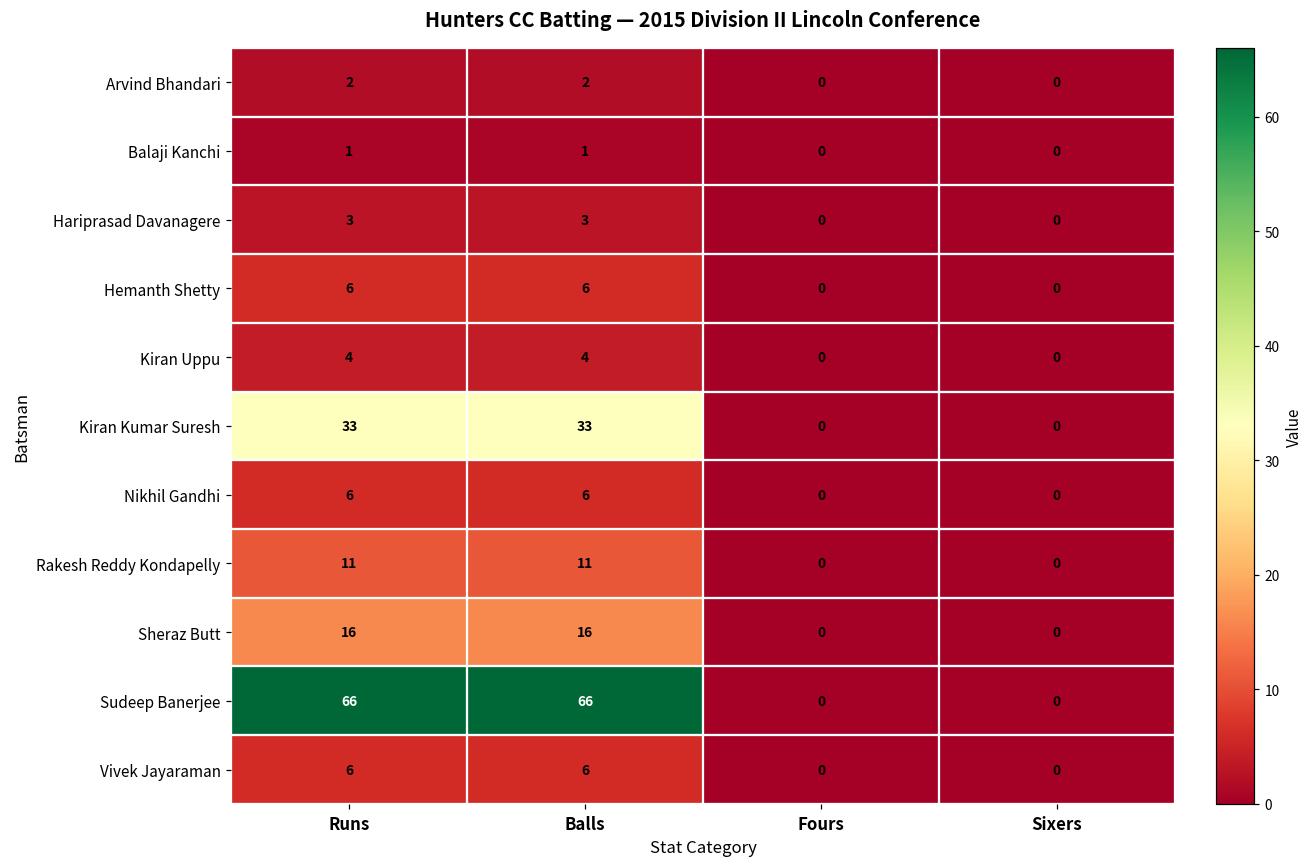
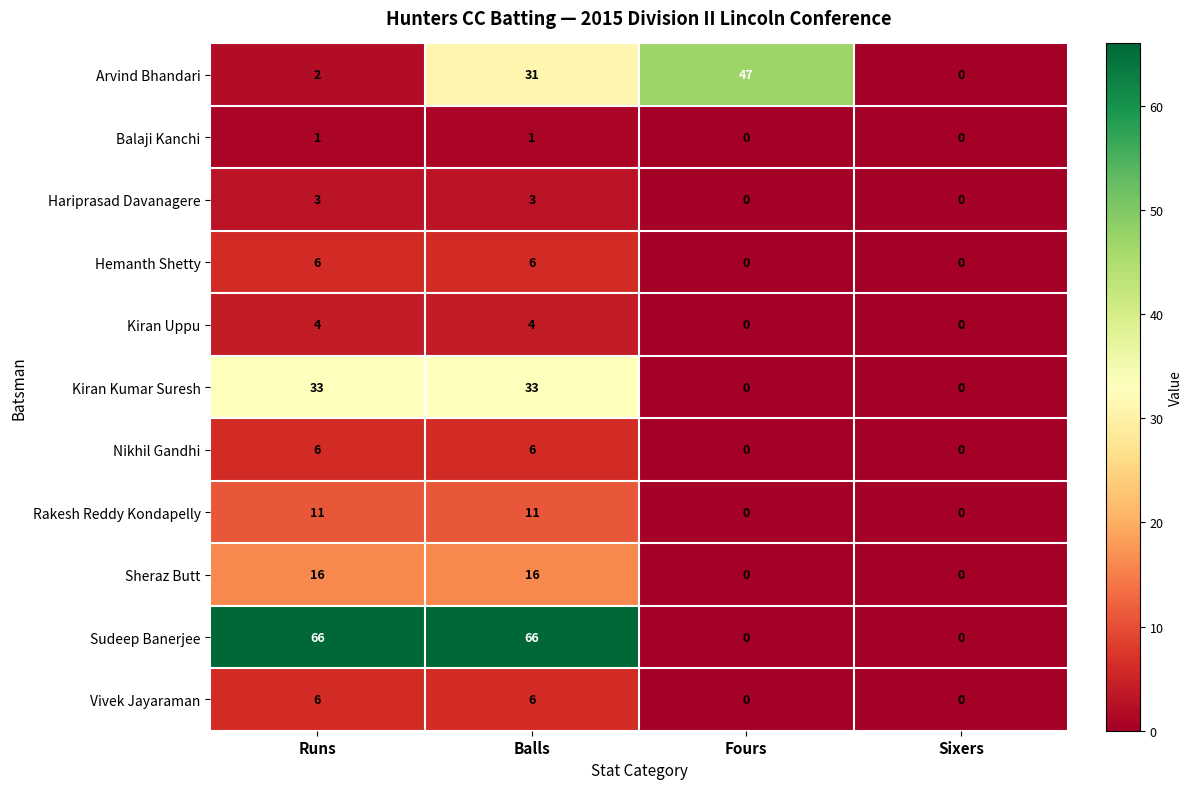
  {
    "Arvind Bhandari": {
      "Runs": 2,
-     "Balls": 2,
-     "Fours": 0,
+     "Balls": 31,
+     "Fours": 47,
      "Sixers": 0
    },
    "Balaji Kanchi": {
      "Runs": 1,
      "Balls": 1,
      "Fours": 0,
      "Sixers": 0
    },
    "Hariprasad Davanagere": {
      "Runs": 3,
      "Balls": 3,
      "Fours": 0,
      "Sixers": 0
    },
    "Hemanth Shetty": {
      "Runs": 6,
      "Balls": 6,
      "Fours": 0,
      "Sixers": 0
    },
    "Kiran Uppu": {
      "Runs": 4,
      "Balls": 4,
      "Fours": 0,
      "Sixers": 0
    },
    "Kiran Kumar Suresh": {
      "Runs": 33,
      "Balls": 33,
      "Fours": 0,
      "Sixers": 0
    },
    "Nikhil Gandhi": {
      "Runs": 6,
      "Balls": 6,
      "Fours": 0,
      "Sixers": 0
    },
    "Rakesh Reddy Kondapelly": {
      "Runs": 11,
      "Balls": 11,
      "Fours": 0,
      "Sixers": 0
    },
    "Sheraz Butt": {
      "Runs": 16,
      "Balls": 16,
      "Fours": 0,
      "Sixers": 0
    },
    "Sudeep Banerjee": {
      "Runs": 66,
      "Balls": 66,
      "Fours": 0,
      "Sixers": 0
    },
    "Vivek Jayaraman": {
      "Runs": 6,
      "Balls": 6,
      "Fours": 0,
      "Sixers": 0
    }
  }
